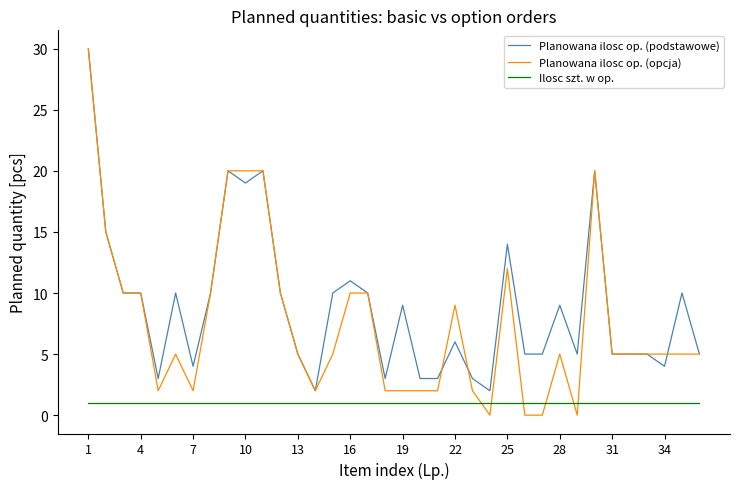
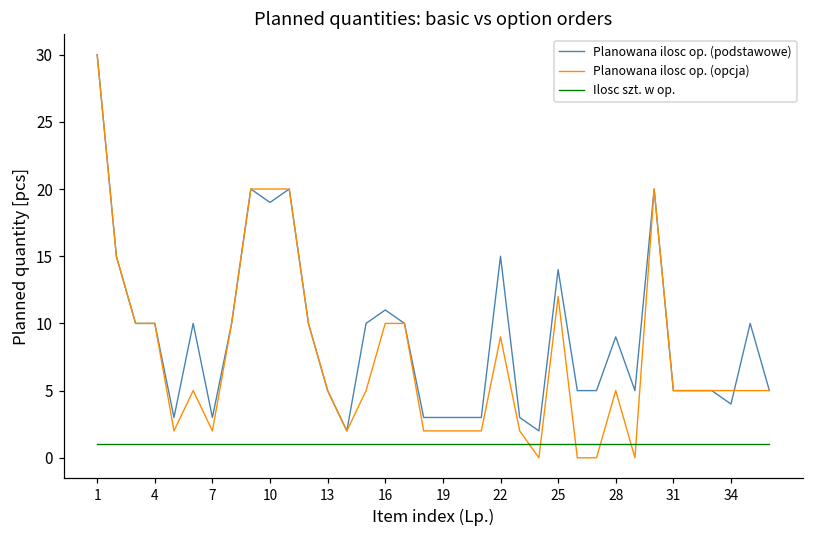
  {
    "Planowana ilosc op. (podstawowe)": {
-     "7": 4,
+     "7": 3,
      "10": 19,
      "16": 11,
-     "19": 9,
-     "22": 6,
+     "19": 3,
+     "22": 15,
      "25": 14,
      "28": 9,
      "34": 4
    },
    "Planowana ilosc op. (opcja)": {
      "7": 2,
      "10": 20,
      "16": 10,
      "19": 2,
      "22": 9,
      "25": 12,
      "28": 5,
      "34": 5
    },
    "Ilosc szt. w op.": {
      "1": 1,
      "4": 1,
      "7": 1,
      "10": 1,
      "13": 1,
      "16": 1,
      "19": 1,
      "22": 1,
      "25": 1,
      "28": 1,
      "31": 1,
      "34": 1
    }
  }
